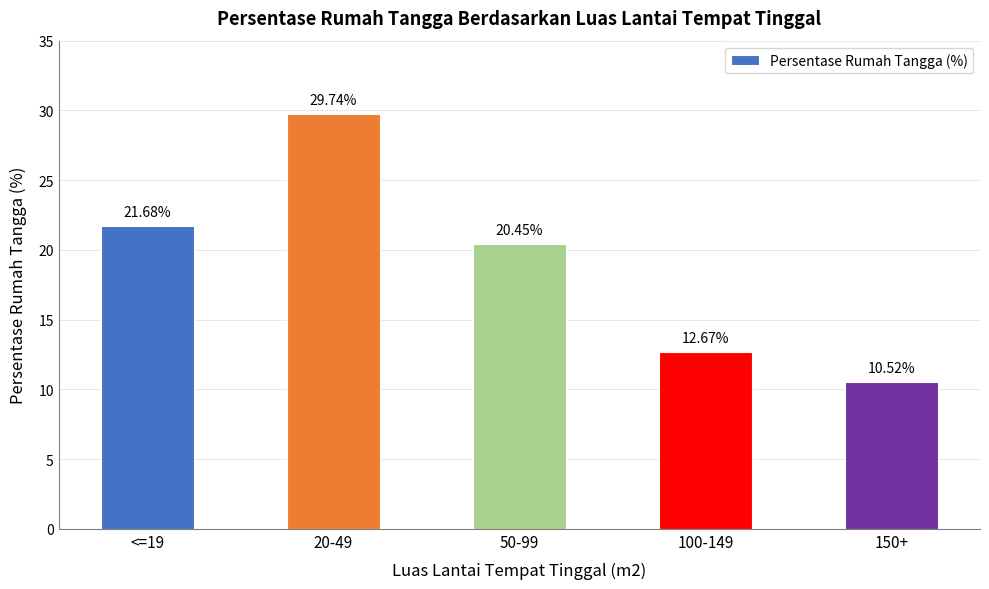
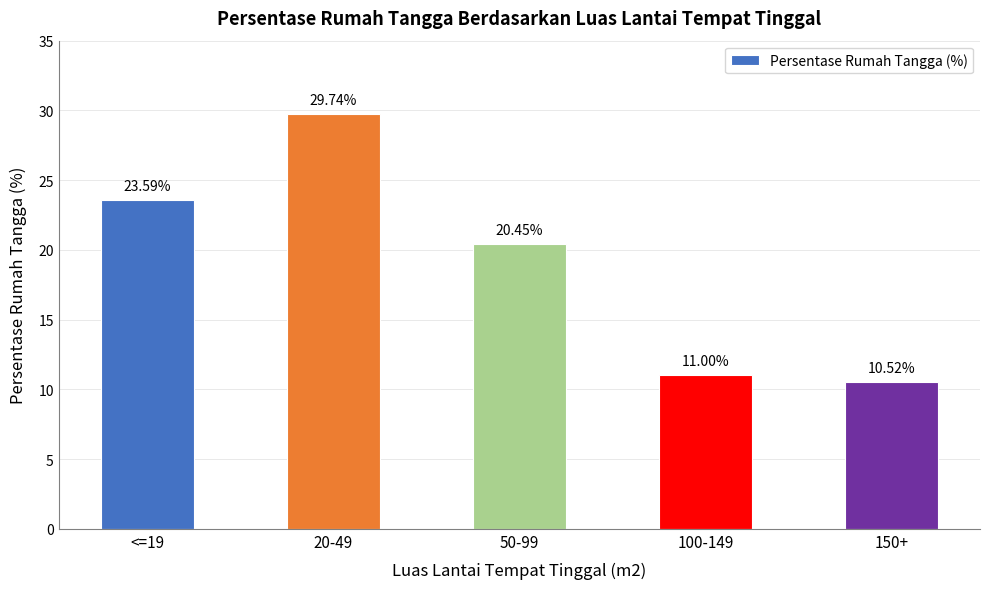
  {
-   "<=19": "21.68%",
+   "<=19": "23.59%",
    "20-49": "29.74%",
    "50-99": "20.45%",
-   "100-149": "12.67%",
+   "100-149": "11.00%",
    "150+": "10.52%"
  }
